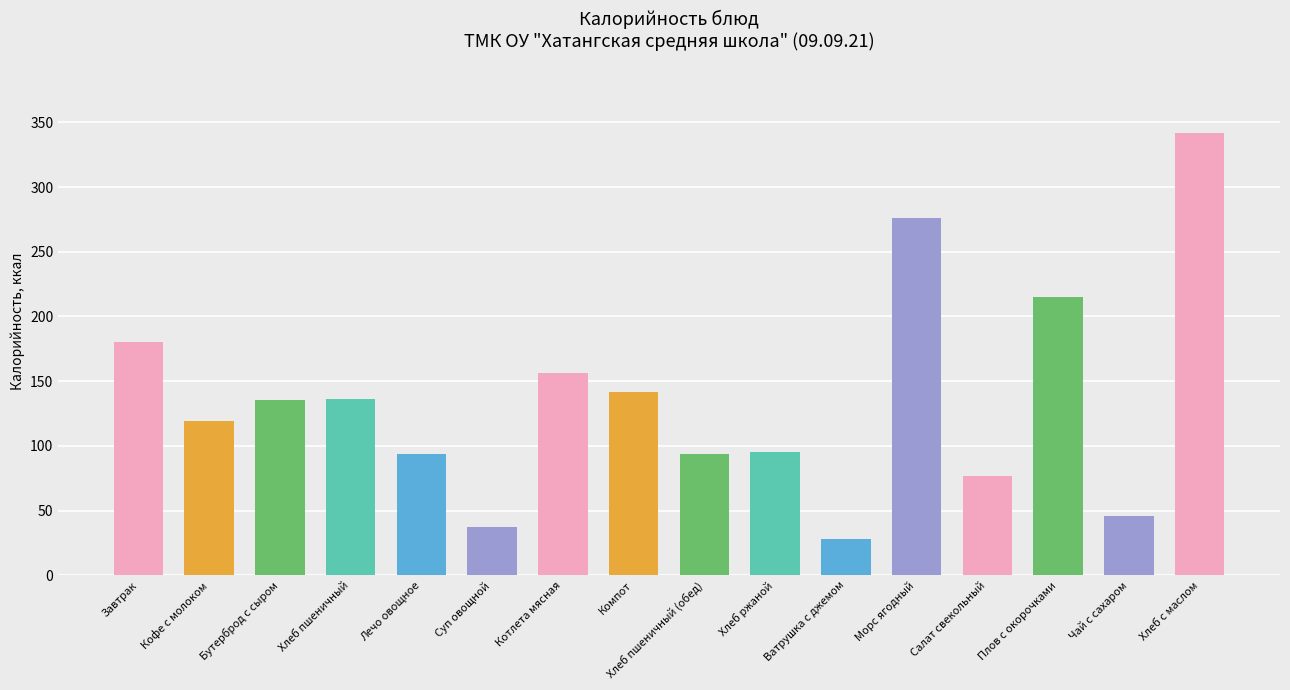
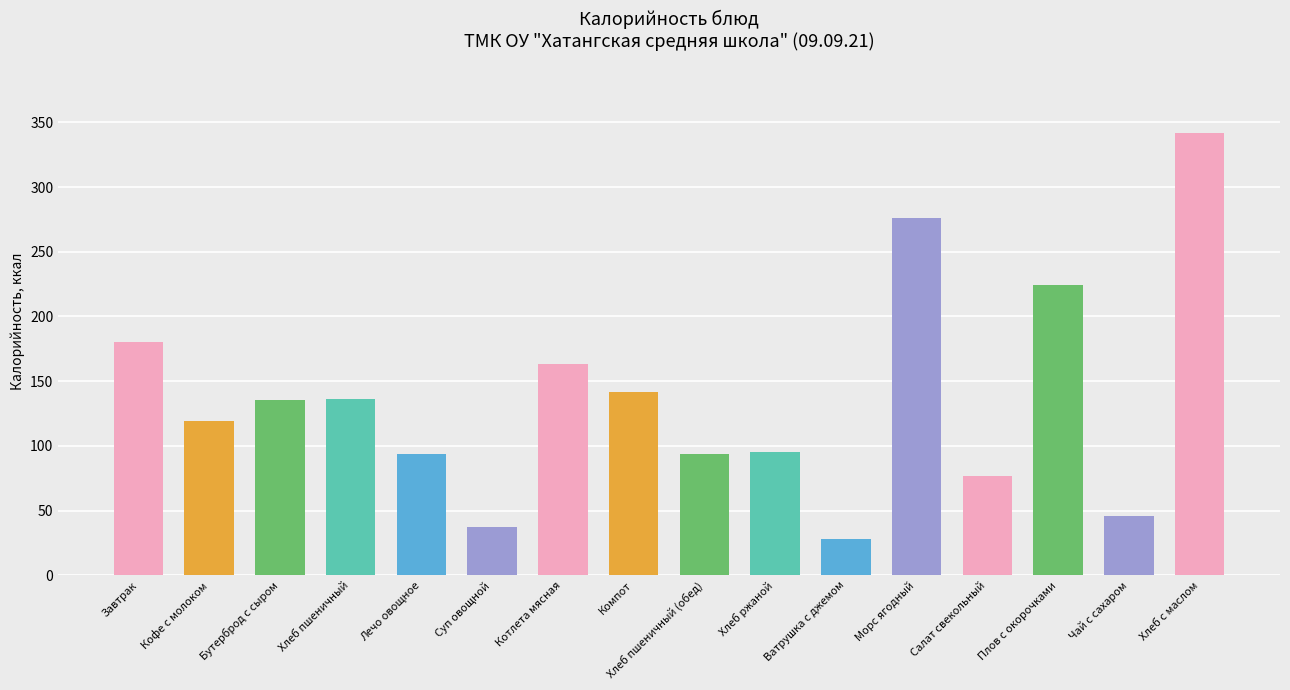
  {
    "Завтрак": 180,
    "Кофе с молоком": 119,
    "Бутерброд с сыром": 136,
    "Хлеб пшеничный": 136,
    "Лечо овощное": 94,
    "Суп овощной": 38,
-   "Котлета мясная": 156,
+   "Котлета мясная": 163,
    "Компот": 142,
    "Хлеб пшеничный (обед)": 94,
    "Хлеб ржаной": 95,
    "Ватрушка с джемом": 28,
    "Морс ягодный": 276,
    "Салат свекольный": 77,
-   "Плов с окорочками": 215,
+   "Плов с окорочками": 224,
    "Чай с сахаром": 46,
    "Хлеб с маслом": 342
  }
